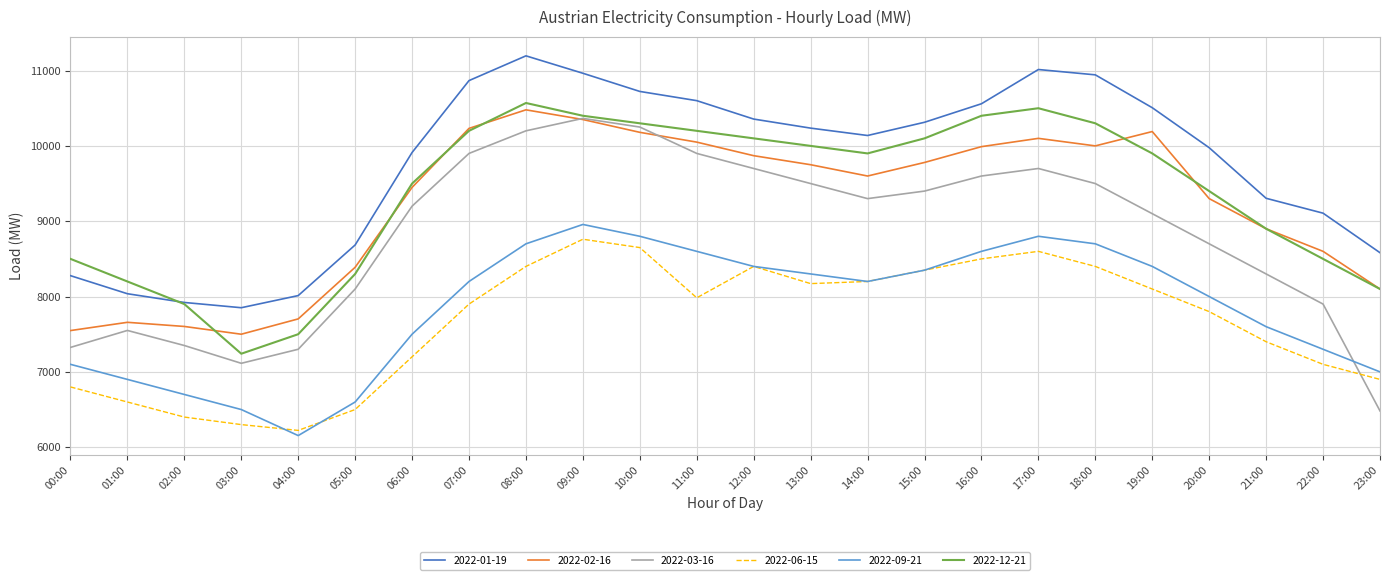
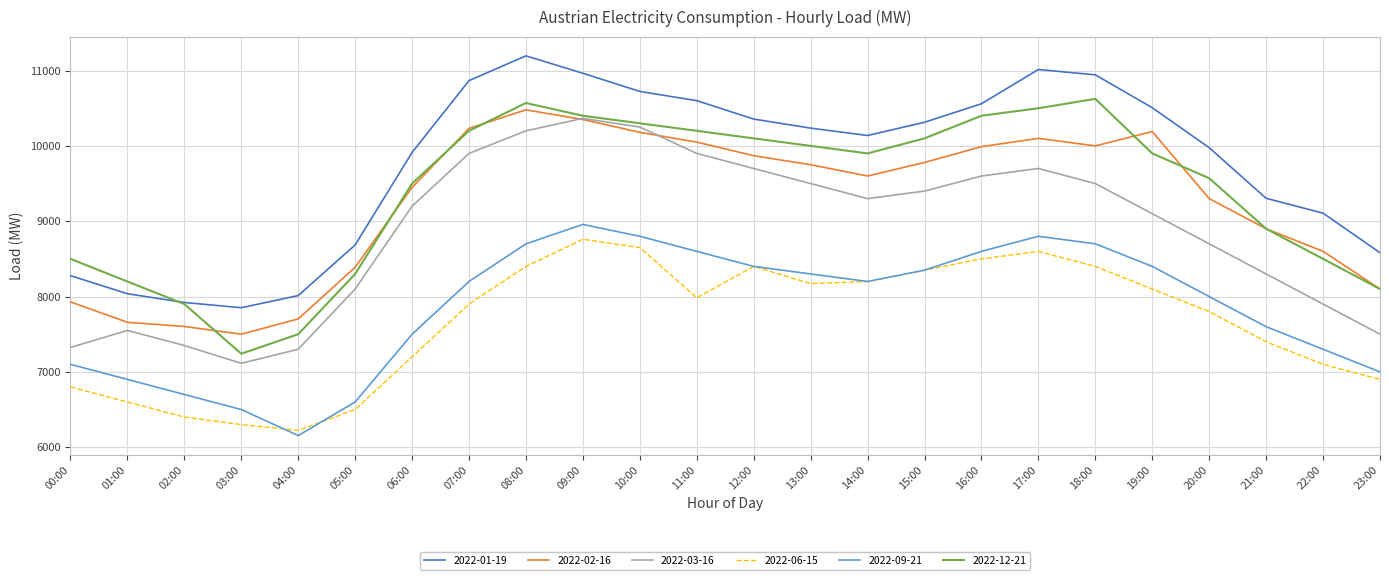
  {
    "2022-02-16": {
-     "00:00": 7500,
+     "00:00": 7900,
      "01:00": 7700,
      "02:00": 7600,
      "03:00": 7500,
      "04:00": 7700,
      "05:00": 8400,
      "06:00": 9400,
      "08:00": 10500,
      "10:00": 10200,
      "11:00": 10100,
      "12:00": 9900,
      "13:00": 9800,
      "14:00": 9600,
      "15:00": 9800,
      "16:00": 10000,
      "17:00": 10100,
      "18:00": 10000,
      "19:00": 10200,
      "20:00": 9300,
      "22:00": 8600
    },
    "2022-03-16": {
      "00:00": 7300,
      "01:00": 7600,
      "02:00": 7400,
      "03:00": 7100,
      "04:00": 7300,
      "05:00": 8100,
      "06:00": 9200,
      "07:00": 9900,
      "08:00": 10200,
      "10:00": 10300,
      "11:00": 9900,
      "12:00": 9700,
      "13:00": 9500,
      "14:00": 9300,
      "15:00": 9400,
      "16:00": 9600,
      "17:00": 9700,
      "18:00": 9500,
      "19:00": 9100,
      "20:00": 8700,
      "21:00": 8300,
      "22:00": 7900,
-     "23:00": 6500
+     "23:00": 7500
    },
    "2022-06-15": {
      "00:00": 6800,
      "01:00": 6600,
      "02:00": 6400,
      "03:00": 6300,
      "04:00": 6200,
      "05:00": 6500,
      "06:00": 7200,
      "07:00": 7900,
      "08:00": 8400,
      "09:00": 8800,
      "10:00": 8700,
      "11:00": 8000,
      "13:00": 8200,
      "16:00": 8500,
      "17:00": 8600,
      "18:00": 8400,
      "19:00": 8100,
      "20:00": 7800,
      "21:00": 7400,
      "22:00": 7100,
      "23:00": 6900
    },
    "2022-12-21": {
      "00:00": 8500,
      "01:00": 8200,
      "03:00": 7200,
      "04:00": 7500,
      "05:00": 8300,
      "06:00": 9500,
      "08:00": 10600,
      "09:00": 10400,
      "10:00": 10300,
      "11:00": 10200,
      "12:00": 10100,
      "13:00": 10000,
      "14:00": 9900,
      "15:00": 10100,
      "16:00": 10400,
      "17:00": 10500,
-     "18:00": 10300,
+     "18:00": 10600,
      "19:00": 9900,
-     "20:00": 9400,
+     "20:00": 9600,
      "22:00": 8500
    }
  }
